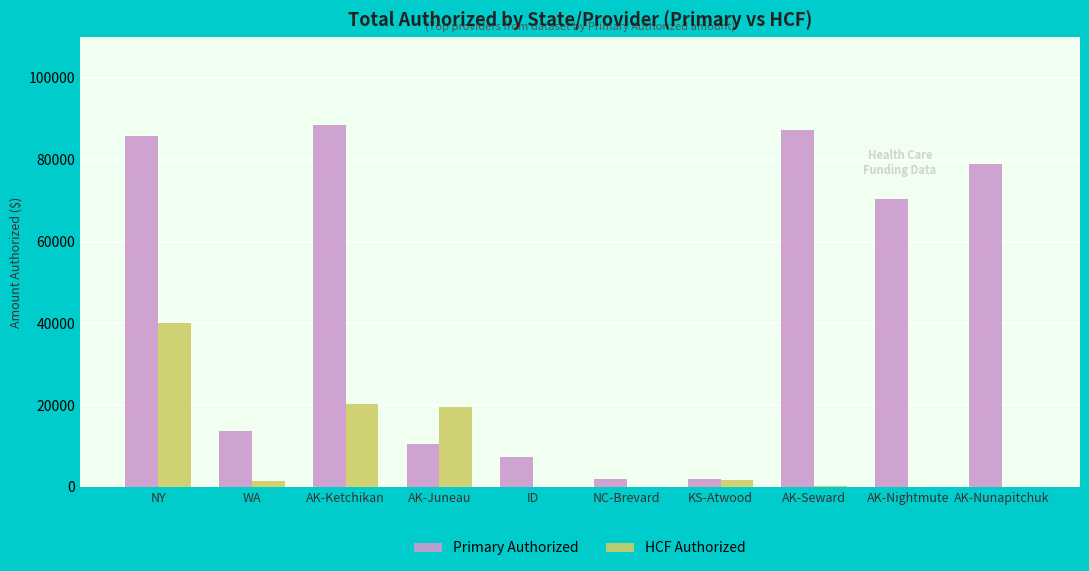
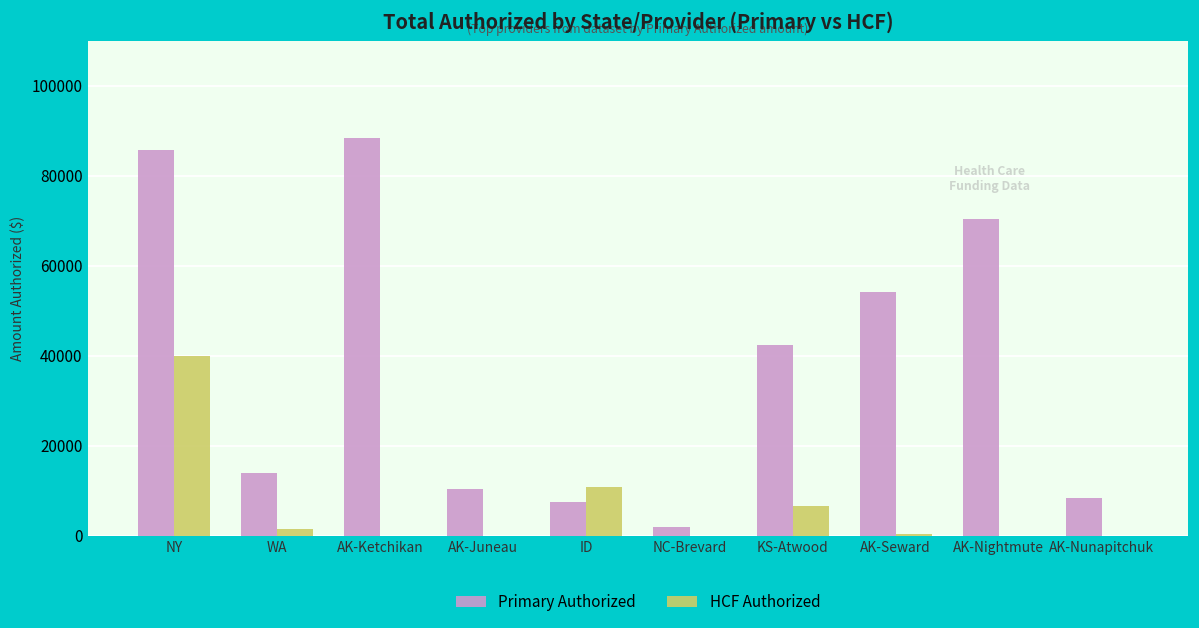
  {
    "Primary Authorized": {
      "NY": 86000,
      "WA": 14000,
      "AK-Ketchikan": 88000,
      "AK-Juneau": 10000,
      "ID": 7000,
      "NC-Brevard": 2000,
-     "KS-Atwood": 2000,
-     "AK-Seward": 87000,
+     "KS-Atwood": 42000,
+     "AK-Seward": 54000,
      "AK-Nightmute": 70000,
-     "AK-Nunapitchuk": 79000
+     "AK-Nunapitchuk": 8000
    },
    "HCF Authorized": {
      "NY": 40000,
      "WA": 1000,
-     "AK-Ketchikan": 20000,
-     "AK-Juneau": 19000,
-     "ID": 0,
+     "AK-Ketchikan": 0,
+     "AK-Juneau": 0,
+     "ID": 11000,
      "NC-Brevard": 0,
-     "KS-Atwood": 2000,
+     "KS-Atwood": 7000,
      "AK-Nightmute": 0,
      "AK-Nunapitchuk": 0
    }
  }
